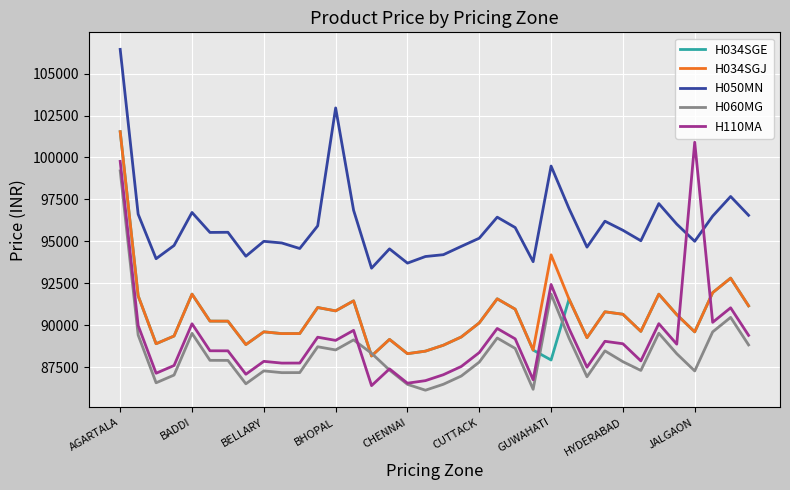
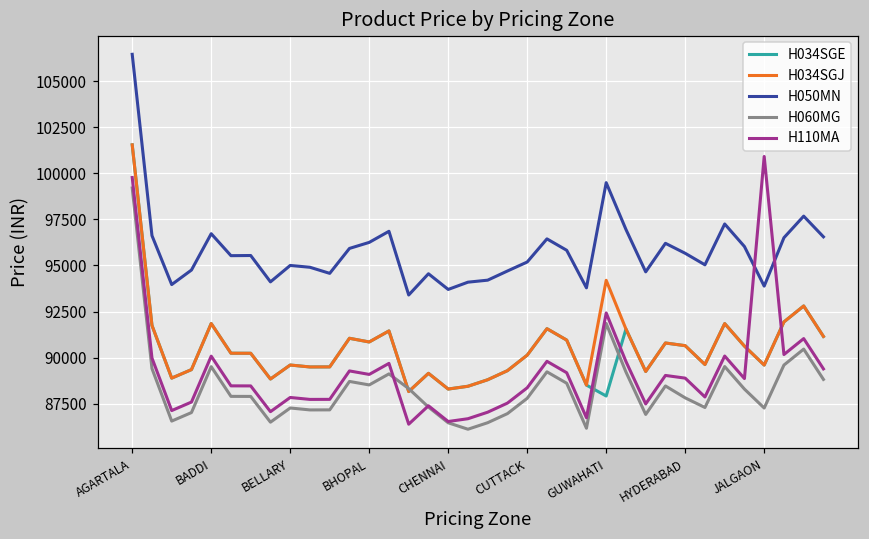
  {
    "H034SGE": {
      "GUWAHATI": 87900
    },
    "H034SGJ": {
      "GUWAHATI": 94200
    },
    "H050MN": {
      "AGARTALA": 106500,
      "BADDI": 96700,
      "BELLARY": 95000,
-     "BHOPAL": 103000,
+     "BHOPAL": 96300,
      "CHENNAI": 93700,
      "CUTTACK": 95200,
      "GUWAHATI": 99500,
      "HYDERABAD": 95700,
-     "JALGAON": 95000
+     "JALGAON": 93900
    },
    "H060MG": {
      "AGARTALA": 99200,
      "BADDI": 89500,
      "BELLARY": 87300,
      "BHOPAL": 88500,
      "CUTTACK": 87800,
      "GUWAHATI": 91900,
      "HYDERABAD": 87800,
      "JALGAON": 87300
    },
    "H110MA": {
      "AGARTALA": 99800,
      "BADDI": 90100,
      "BELLARY": 87800,
      "BHOPAL": 89100,
      "CUTTACK": 88400,
      "GUWAHATI": 92400,
      "HYDERABAD": 88900,
      "JALGAON": 100900
    }
  }
